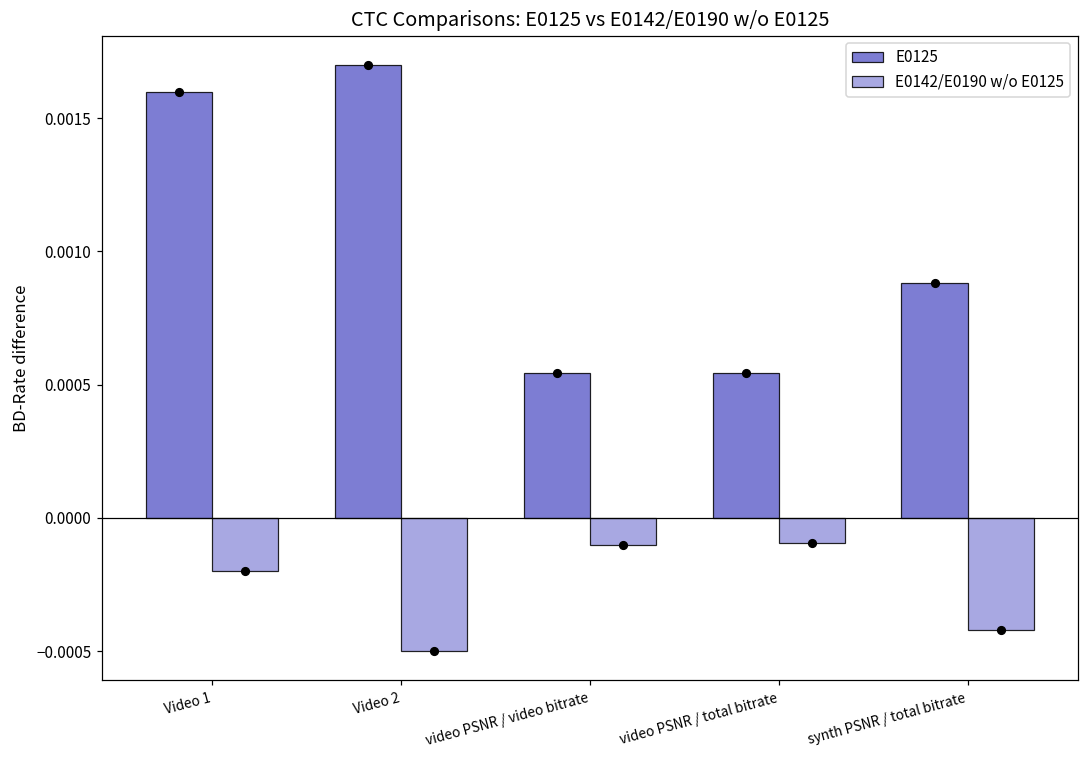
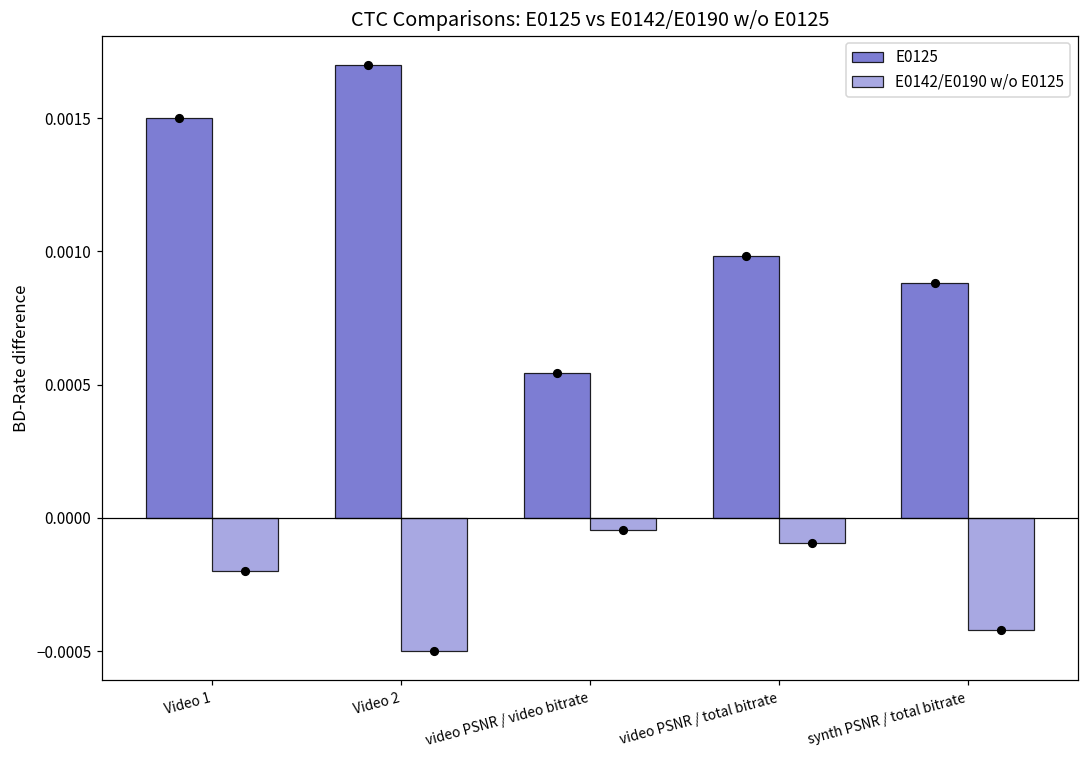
  {
    "E0125": {
-     "Video 1": 0.0016,
+     "Video 1": 0.0015,
      "Video 2": 0.00170,
      "video PSNR / video bitrate": 0.00054,
-     "video PSNR / total bitrate": 0.00054,
+     "video PSNR / total bitrate": 0.00098,
      "synth PSNR / total bitrate": 0.00088
    },
    "E0142/E0190 w/o E0125": {
      "Video 1": -0.00020,
      "Video 2": -0.00050,
-     "video PSNR / video bitrate": -0.00010,
+     "video PSNR / video bitrate": -0.00005,
      "video PSNR / total bitrate": -0.00010,
      "synth PSNR / total bitrate": -0.00042
    }
  }
